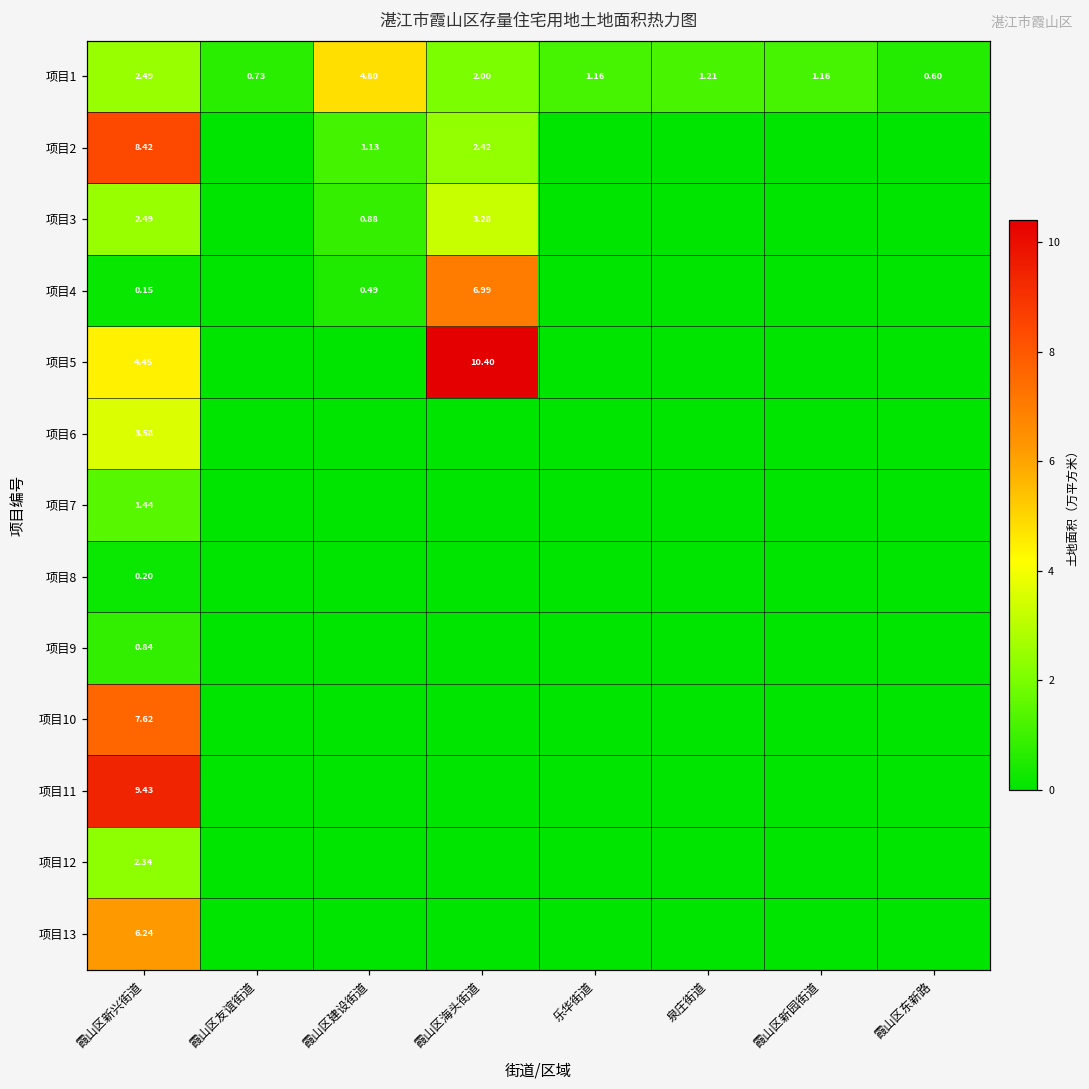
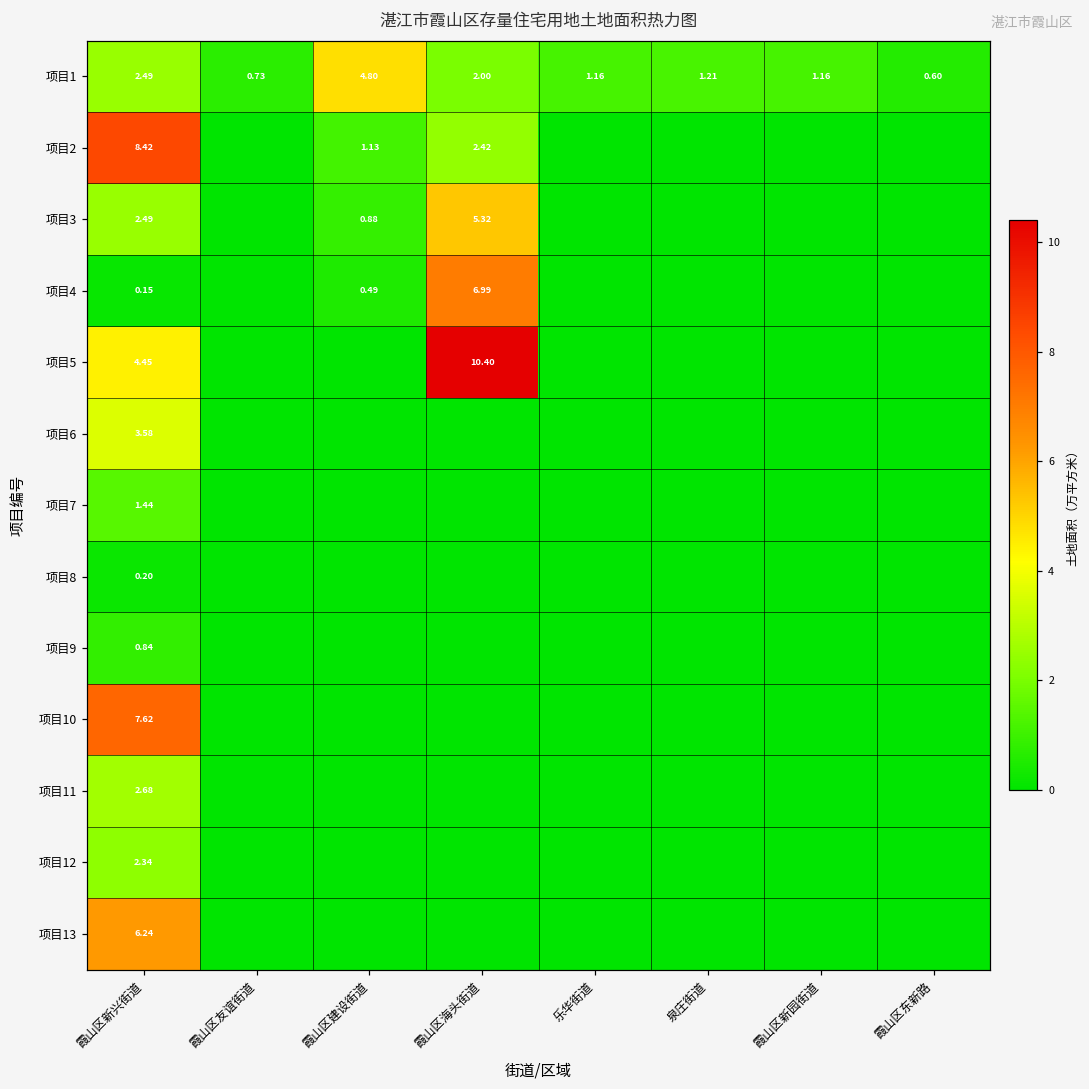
  {
    "项目1": {
      "霞山区新兴街道": 2.49,
      "霞山区友谊街道": 0.73,
      "霞山区建设街道": 4.80,
      "霞山区海头街道": 2.00,
      "乐华街道": 1.16,
      "泉庄街道": 1.21,
      "霞山区新园街道": 1.16,
      "霞山区东新路": 0.60
    },
    "项目2": {
      "霞山区新兴街道": 8.42,
      "霞山区建设街道": 1.13,
      "霞山区海头街道": 2.42
    },
    "项目3": {
      "霞山区新兴街道": 2.49,
      "霞山区建设街道": 0.88,
-     "霞山区海头街道": 3.28
+     "霞山区海头街道": 5.32
    },
    "项目4": {
      "霞山区新兴街道": 0.15,
      "霞山区建设街道": 0.49,
      "霞山区海头街道": 6.99
    },
    "项目5": {
      "霞山区新兴街道": 4.45,
      "霞山区海头街道": 10.40
    },
    "项目6": {
      "霞山区新兴街道": 3.58
    },
    "项目7": {
      "霞山区新兴街道": 1.44
    },
    "项目8": {
      "霞山区新兴街道": 0.20
    },
    "项目9": {
      "霞山区新兴街道": 0.84
    },
    "项目10": {
      "霞山区新兴街道": 7.62
    },
    "项目11": {
-     "霞山区新兴街道": 9.43
+     "霞山区新兴街道": 2.68
    },
    "项目12": {
      "霞山区新兴街道": 2.34
    },
    "项目13": {
      "霞山区新兴街道": 6.24
    }
  }
